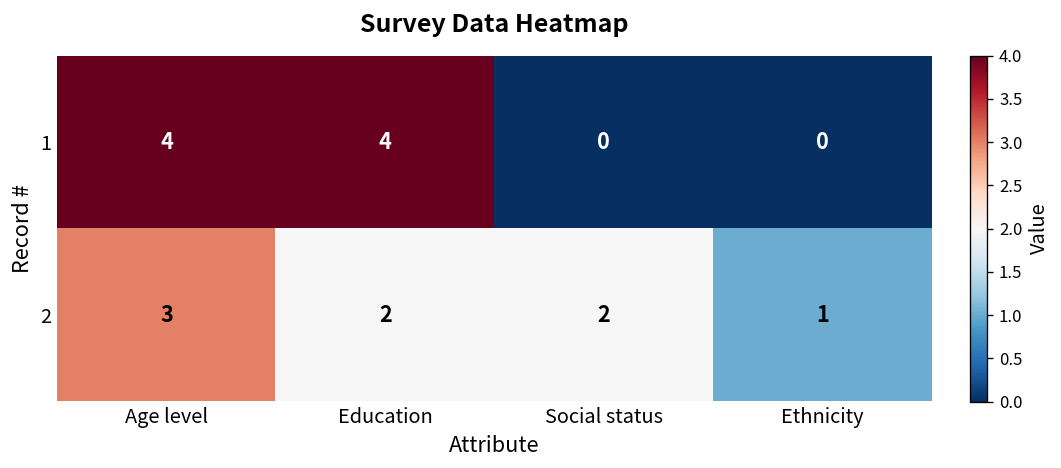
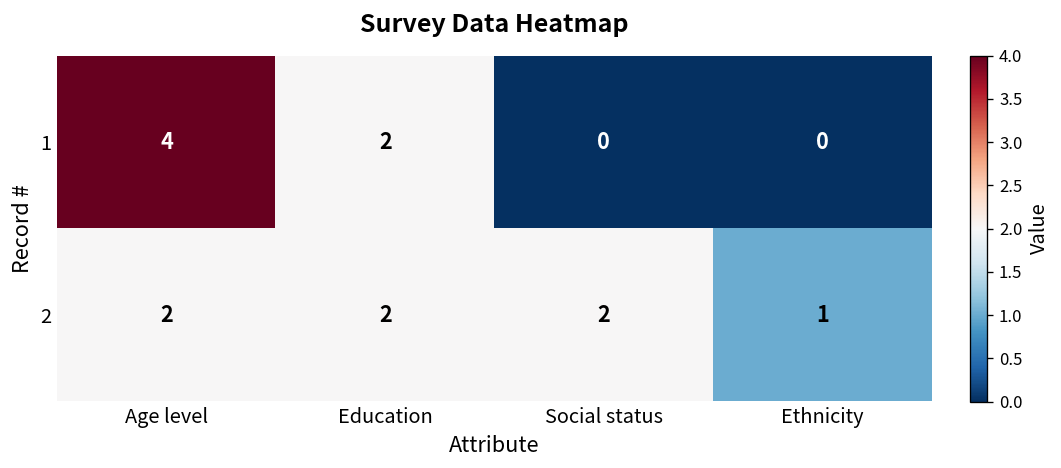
  {
    "1": {
      "Age level": 4,
-     "Education": 4,
+     "Education": 2,
      "Social status": 0,
      "Ethnicity": 0
    },
    "2": {
-     "Age level": 3,
+     "Age level": 2,
      "Education": 2,
      "Social status": 2,
      "Ethnicity": 1
    }
  }
